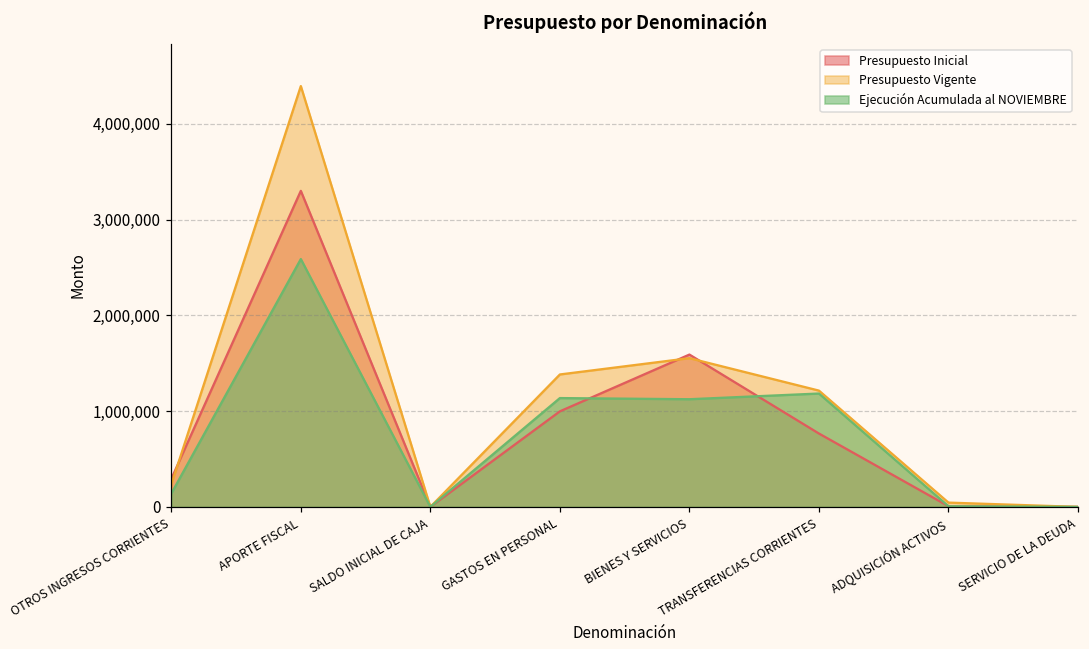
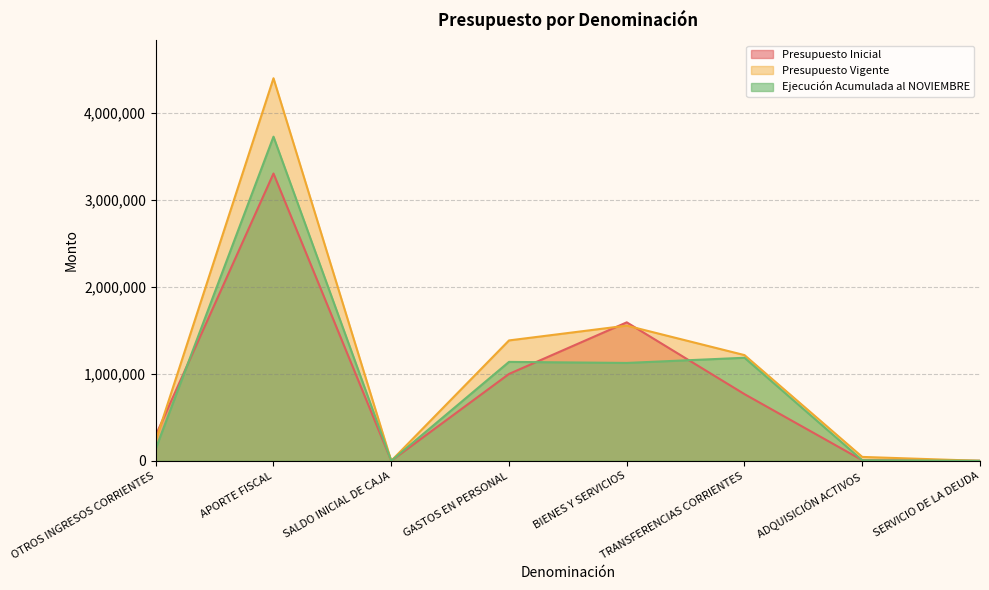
  {
    "Presupuesto Inicial": {
      "OTROS INGRESOS CORRIENTES": "300,000",
      "APORTE FISCAL": "3,300,000",
      "GASTOS EN PERSONAL": "1,000,000",
      "BIENES Y SERVICIOS": "1,600,000",
      "TRANSFERENCIAS CORRIENTES": "800,000"
    },
    "Presupuesto Vigente": {
      "OTROS INGRESOS CORRIENTES": "200,000",
      "APORTE FISCAL": "4,400,000",
      "GASTOS EN PERSONAL": "1,400,000",
      "BIENES Y SERVICIOS": "1,600,000",
      "TRANSFERENCIAS CORRIENTES": "1,200,000",
      "ADQUISICIÓN ACTIVOS": "0"
    },
    "Ejecución Acumulada al NOVIEMBRE": {
      "OTROS INGRESOS CORRIENTES": "100,000",
-     "APORTE FISCAL": "2,600,000",
+     "APORTE FISCAL": "3,700,000",
      "GASTOS EN PERSONAL": "1,100,000",
      "BIENES Y SERVICIOS": "1,100,000",
      "TRANSFERENCIAS CORRIENTES": "1,200,000"
    }
  }
